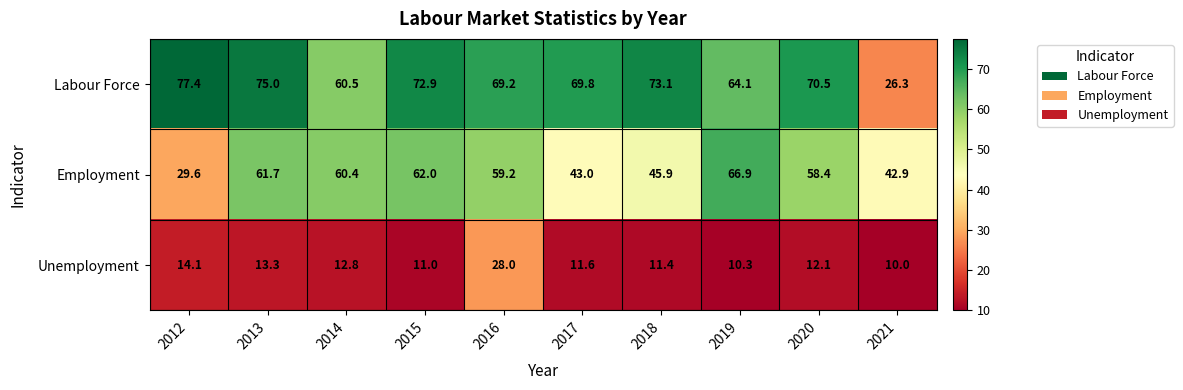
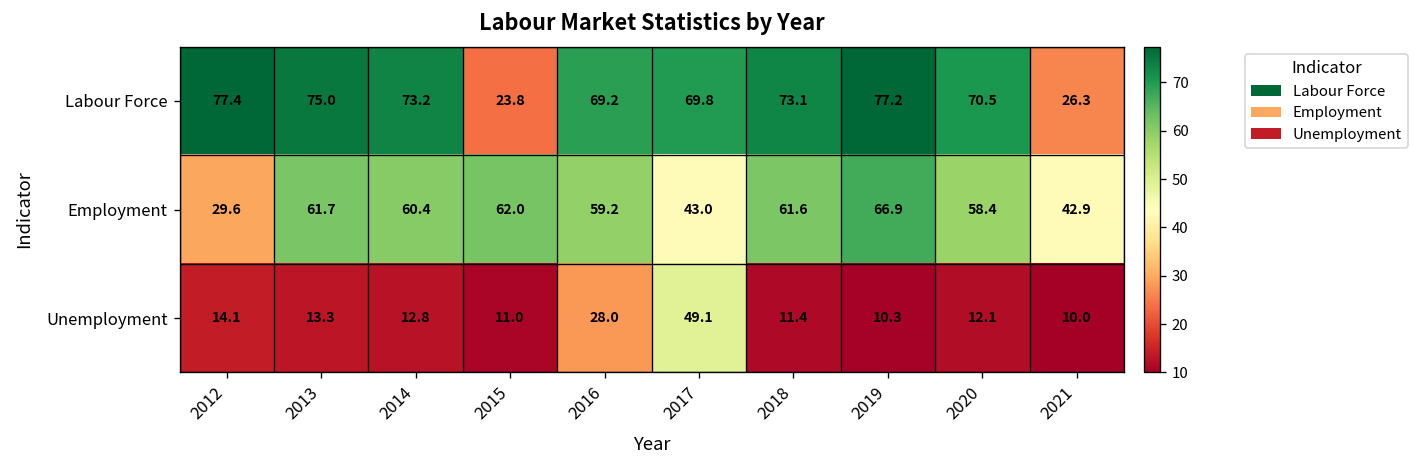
  {
    "Labour Force": {
      "2012": 77.4,
      "2013": 75.0,
-     "2014": 60.5,
-     "2015": 72.9,
+     "2014": 73.2,
+     "2015": 23.8,
      "2016": 69.2,
      "2017": 69.8,
      "2018": 73.1,
-     "2019": 64.1,
+     "2019": 77.2,
      "2020": 70.5,
      "2021": 26.3
    },
    "Employment": {
      "2012": 29.6,
      "2013": 61.7,
      "2014": 60.4,
      "2015": 62.0,
      "2016": 59.2,
      "2017": 43.0,
-     "2018": 45.9,
+     "2018": 61.6,
      "2019": 66.9,
      "2020": 58.4,
      "2021": 42.9
    },
    "Unemployment": {
      "2012": 14.1,
      "2013": 13.3,
      "2014": 12.8,
      "2015": 11.0,
      "2016": 28.0,
-     "2017": 11.6,
+     "2017": 49.1,
      "2018": 11.4,
      "2019": 10.3,
      "2020": 12.1,
      "2021": 10.0
    }
  }
